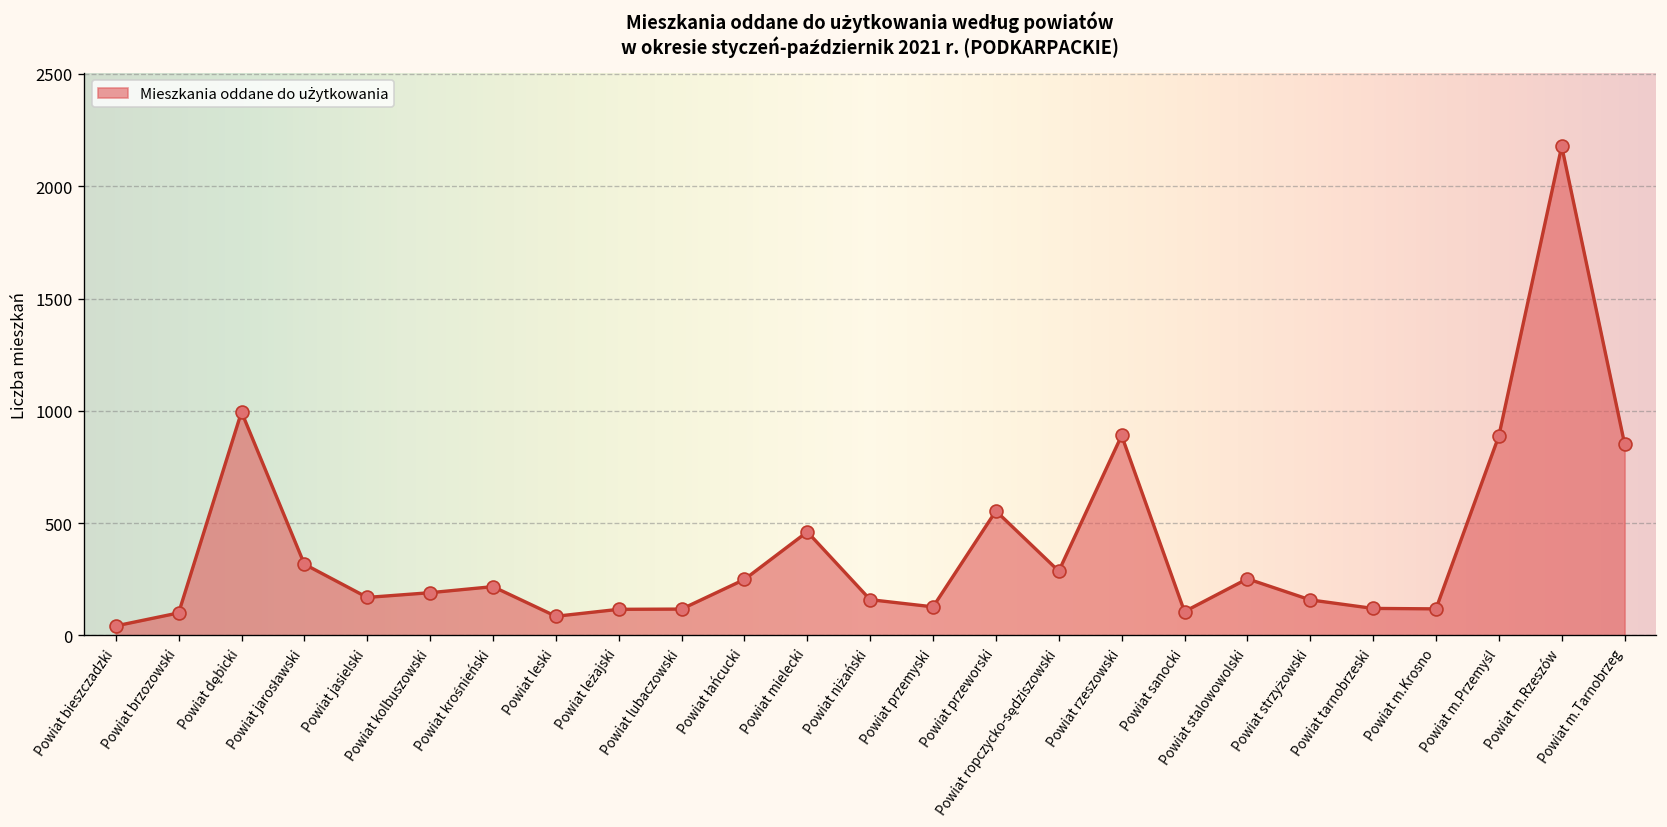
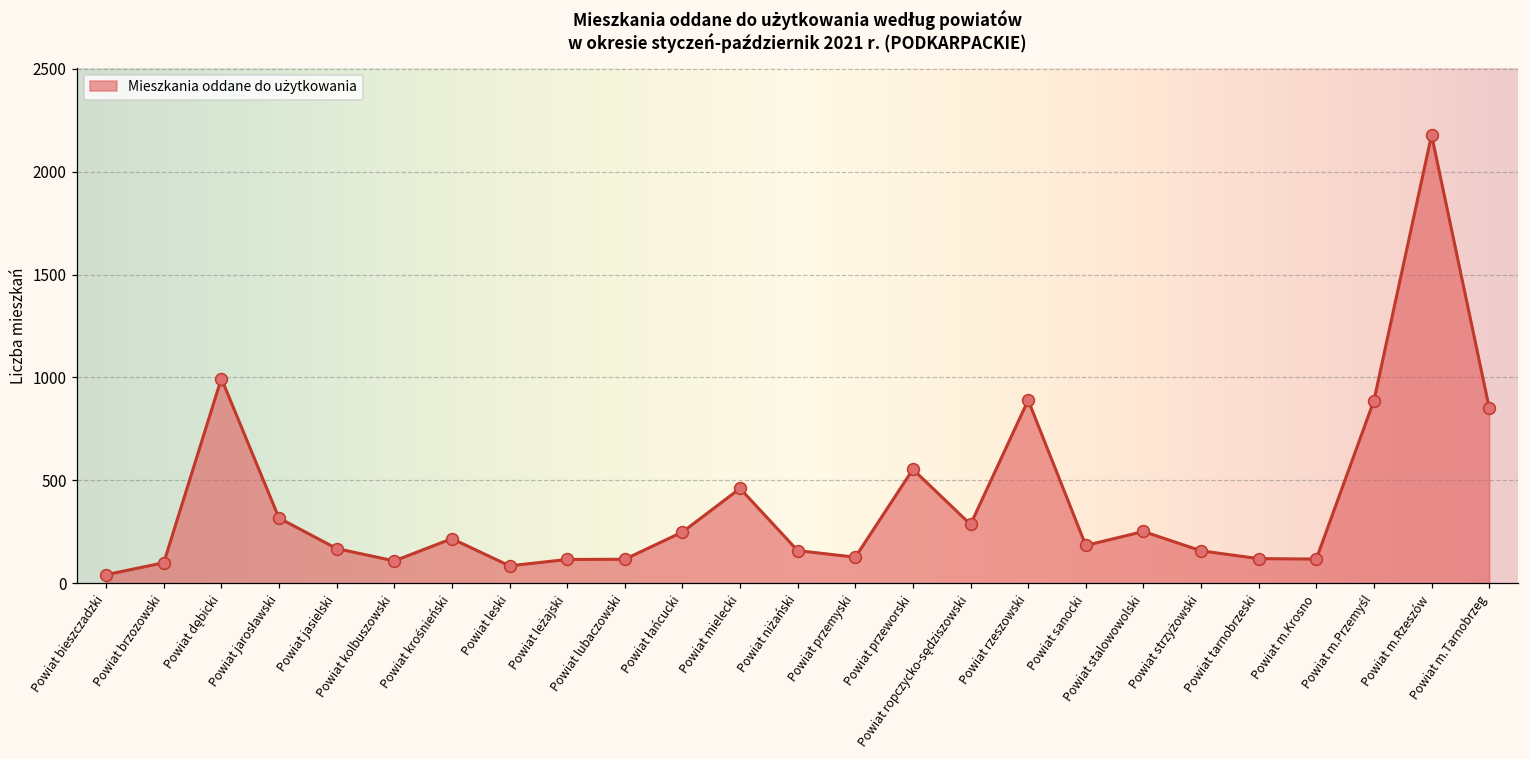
  {
    "Powiat bieszczadzki": 40,
    "Powiat brzozowski": 100,
    "Powiat dębicki": 1000,
    "Powiat jarosławski": 320,
    "Powiat jasielski": 170,
-   "Powiat kolbuszowski": 190,
+   "Powiat kolbuszowski": 110,
    "Powiat krośnieński": 220,
    "Powiat leski": 90,
    "Powiat leżajski": 120,
    "Powiat lubaczowski": 120,
    "Powiat łańcucki": 250,
    "Powiat mielecki": 460,
    "Powiat niżański": 160,
    "Powiat przemyski": 130,
    "Powiat przeworski": 550,
    "Powiat ropczycko-sędziszowski": 290,
    "Powiat rzeszowski": 890,
-   "Powiat sanocki": 110,
+   "Powiat sanocki": 180,
    "Powiat stalowowolski": 250,
    "Powiat strzyżowski": 160,
    "Powiat tarnobrzeski": 120,
    "Powiat m.Krosno": 120,
    "Powiat m.Przemyśl": 890,
    "Powiat m.Rzeszów": 2180,
    "Powiat m.Tarnobrzeg": 850
  }
